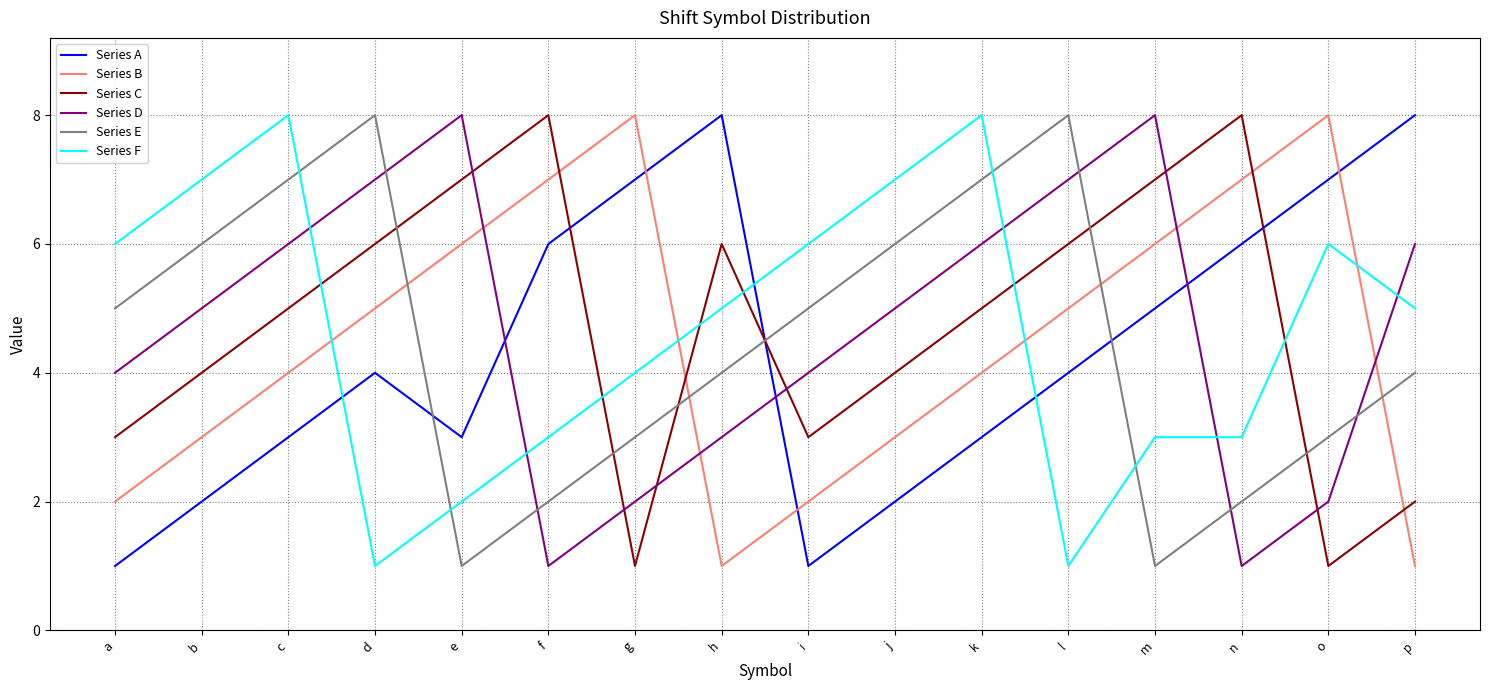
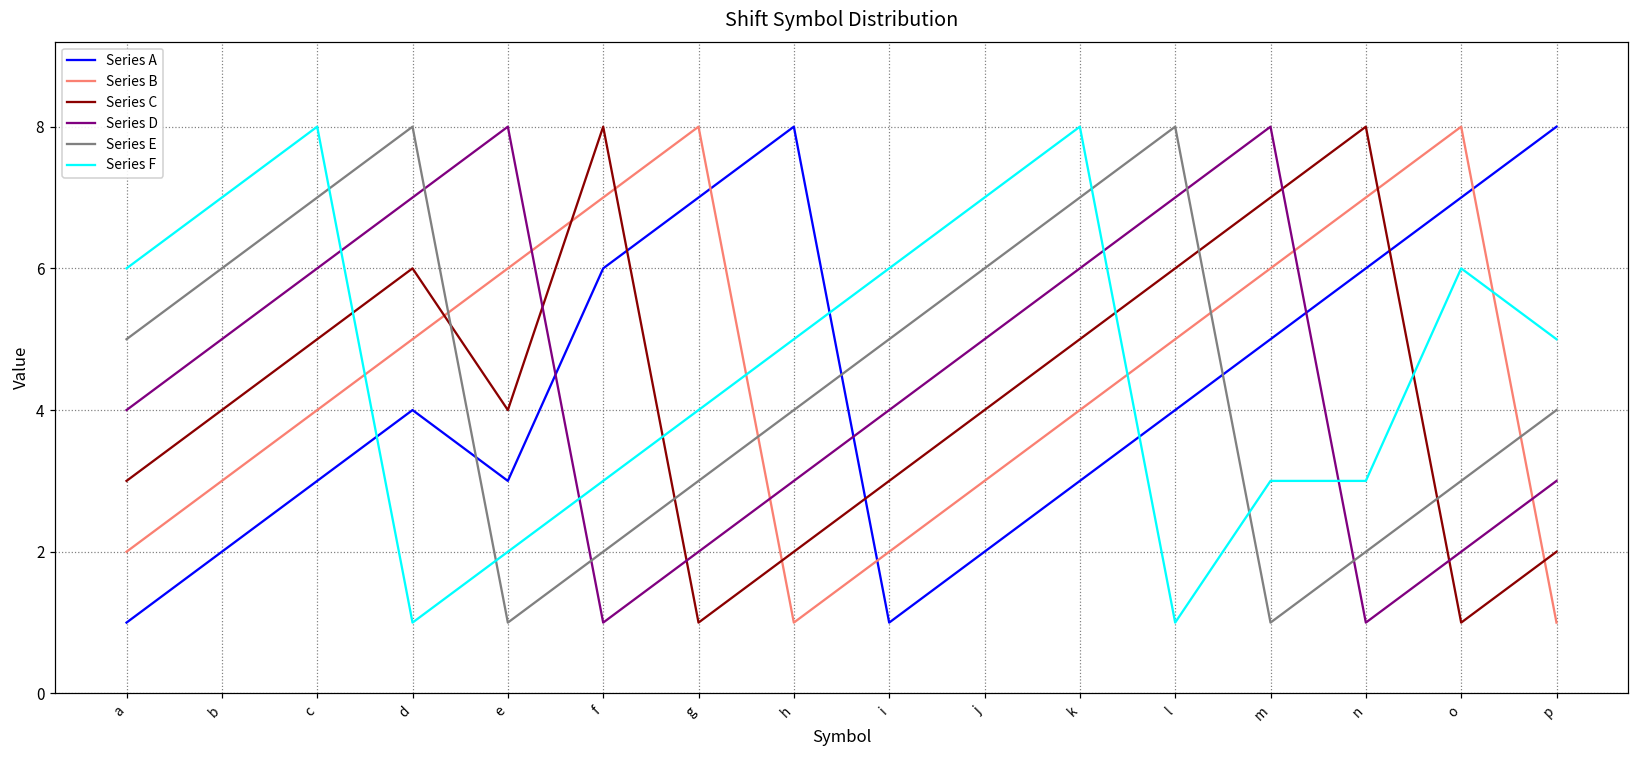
  {
    "Series A": {
      "a": 1,
      "b": 2,
      "c": 3,
      "d": 4,
      "e": 3,
      "f": 6,
      "g": 7,
      "h": 8,
      "i": 1,
      "j": 2,
      "k": 3,
      "l": 4,
      "m": 5,
      "n": 6,
      "o": 7,
      "p": 8
    },
    "Series B": {
      "a": 2,
      "b": 3,
      "c": 4,
      "d": 5,
      "e": 6,
      "f": 7,
      "g": 8,
      "h": 1,
      "i": 2,
      "j": 3,
      "k": 4,
      "l": 5,
      "m": 6,
      "n": 7,
      "o": 8,
      "p": 1
    },
    "Series C": {
      "a": 3,
      "b": 4,
      "c": 5,
      "d": 6,
-     "e": 7,
+     "e": 4,
      "f": 8,
      "g": 1,
-     "h": 6,
+     "h": 2,
      "i": 3,
      "j": 4,
      "k": 5,
      "l": 6,
      "m": 7,
      "n": 8,
      "o": 1,
      "p": 2
    },
    "Series D": {
      "a": 4,
      "b": 5,
      "c": 6,
      "d": 7,
      "e": 8,
      "f": 1,
      "g": 2,
      "h": 3,
      "i": 4,
      "j": 5,
      "k": 6,
      "l": 7,
      "m": 8,
      "n": 1,
      "o": 2,
-     "p": 6
+     "p": 3
    },
    "Series E": {
      "a": 5,
      "b": 6,
      "c": 7,
      "d": 8,
      "e": 1,
      "f": 2,
      "g": 3,
      "h": 4,
      "i": 5,
      "j": 6,
      "k": 7,
      "l": 8,
      "m": 1,
      "n": 2,
      "o": 3,
      "p": 4
    },
    "Series F": {
      "a": 6,
      "b": 7,
      "c": 8,
      "d": 1,
      "e": 2,
      "f": 3,
      "g": 4,
      "h": 5,
      "i": 6,
      "j": 7,
      "k": 8,
      "l": 1,
      "m": 3,
      "n": 3,
      "o": 6,
      "p": 5
    }
  }
